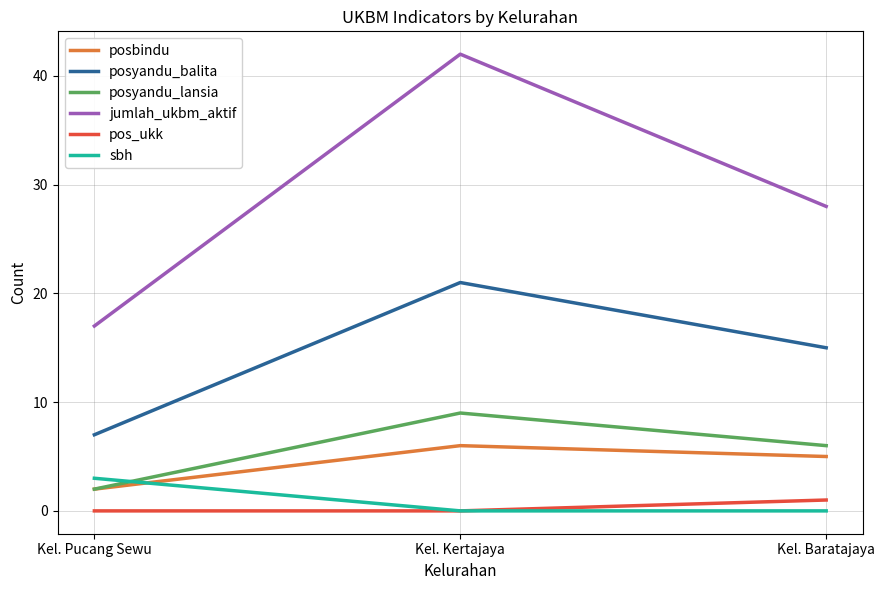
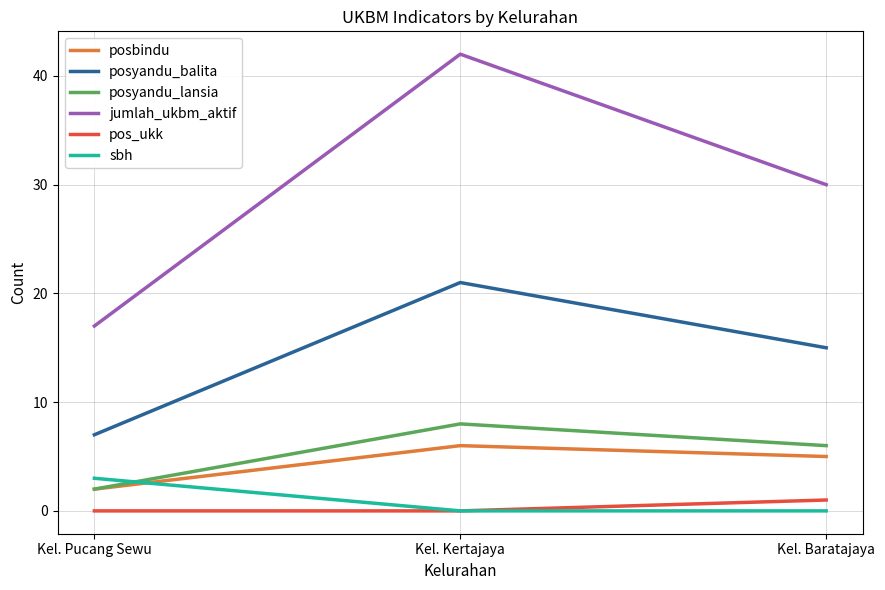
  {
    "posyandu_balita": {
      "Kel. Pucang Sewu": 7,
      "Kel. Kertajaya": 21,
      "Kel. Baratajaya": 15
    },
    "posyandu_lansia": {
-     "Kel. Kertajaya": 9,
+     "Kel. Kertajaya": 8,
      "Kel. Baratajaya": 6
    },
    "jumlah_ukbm_aktif": {
      "Kel. Pucang Sewu": 17,
      "Kel. Kertajaya": 42,
-     "Kel. Baratajaya": 28
+     "Kel. Baratajaya": 30
    },
    "sbh": {
      "Kel. Pucang Sewu": 3,
      "Kel. Baratajaya": 0
    }
  }
